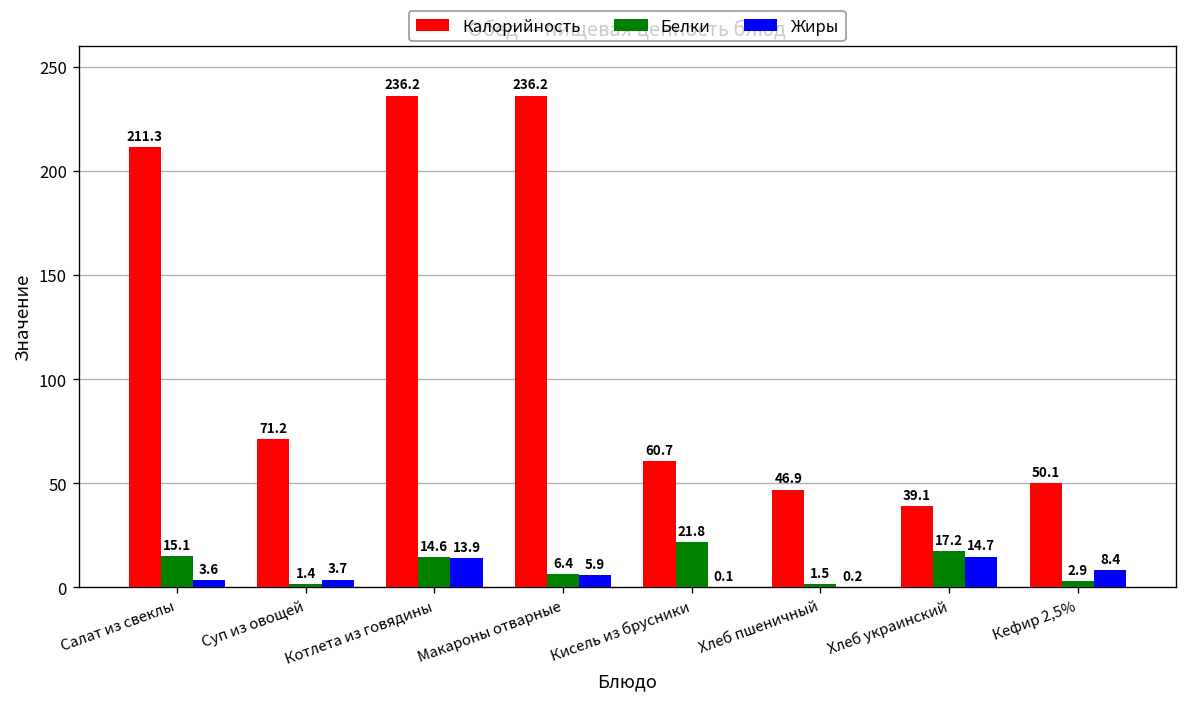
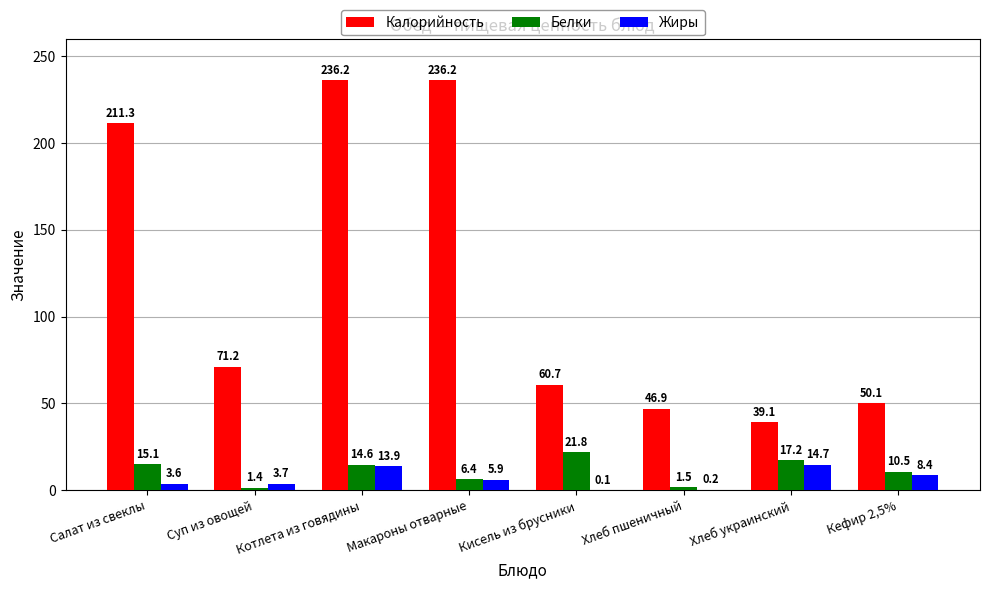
  {
    "Калорийность": {
      "Салат из свеклы": 211.3,
      "Суп из овощей": 71.2,
      "Котлета из говядины": 236.2,
      "Макароны отварные": 236.2,
      "Кисель из брусники": 60.7,
      "Хлеб пшеничный": 46.9,
      "Хлеб украинский": 39.1,
      "Кефир 2,5%": 50.1
    },
    "Белки": {
      "Салат из свеклы": 15.1,
      "Суп из овощей": 1.4,
      "Котлета из говядины": 14.6,
      "Макароны отварные": 6.4,
      "Кисель из брусники": 21.8,
      "Хлеб пшеничный": 1.5,
      "Хлеб украинский": 17.2,
-     "Кефир 2,5%": 2.9
+     "Кефир 2,5%": 10.5
    },
    "Жиры": {
      "Салат из свеклы": 3.6,
      "Суп из овощей": 3.7,
      "Котлета из говядины": 13.9,
      "Макароны отварные": 5.9,
      "Кисель из брусники": 0.1,
      "Хлеб пшеничный": 0.2,
      "Хлеб украинский": 14.7,
      "Кефир 2,5%": 8.4
    }
  }
